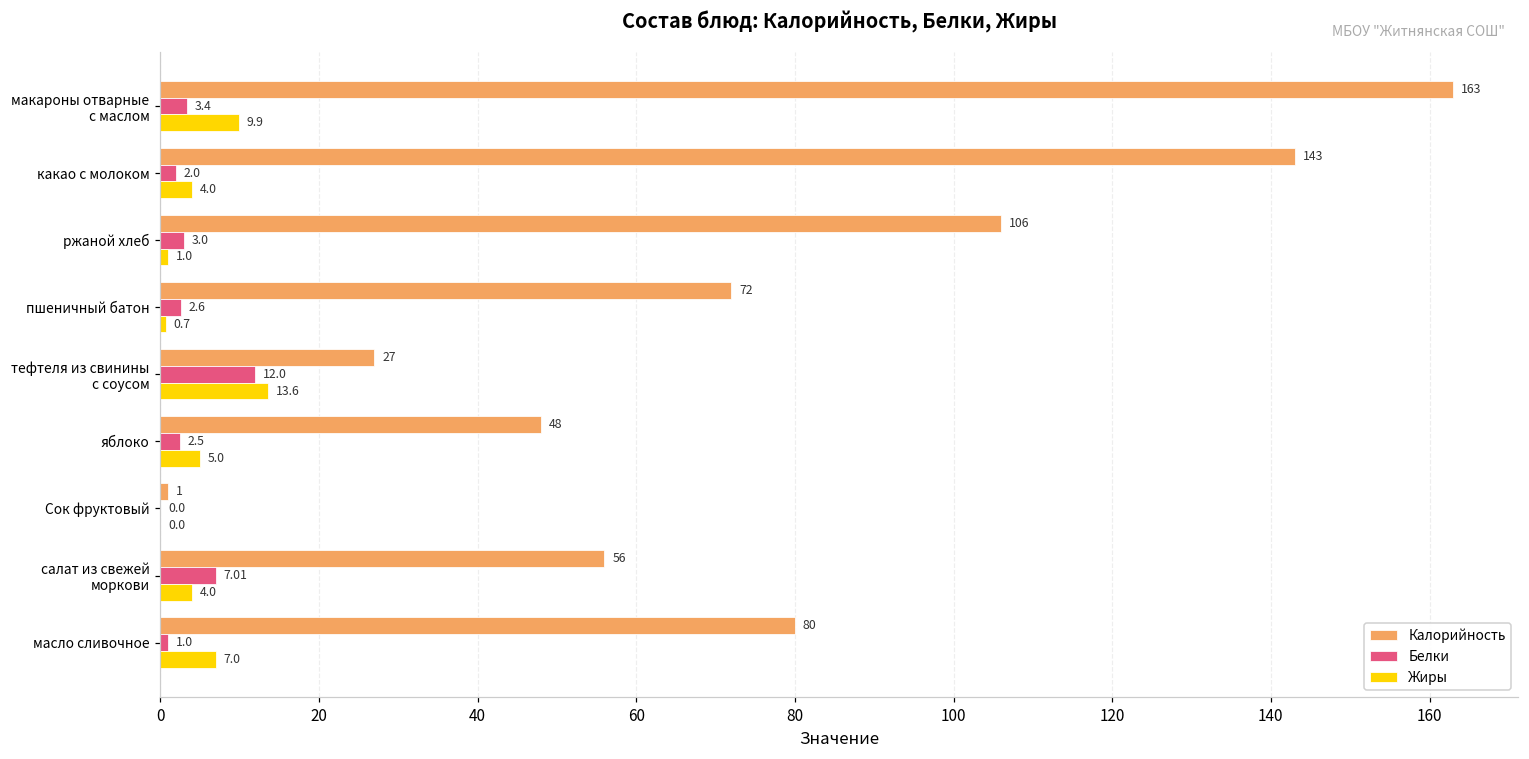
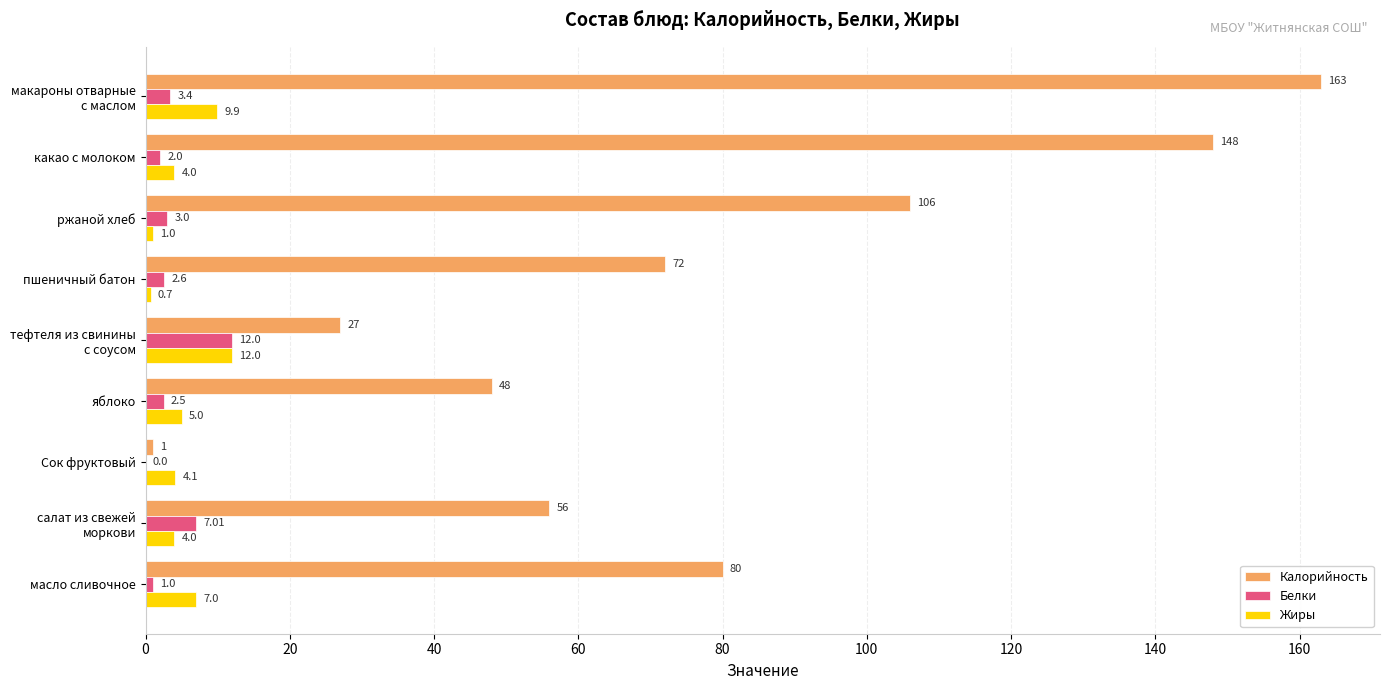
  {
    "Калорийность": {
      "макароны отварные с маслом": 163,
-     "какао с молоком": 143,
+     "какао с молоком": 148,
      "ржаной хлеб": 106,
      "пшеничный батон": 72,
      "тефтеля из свинины с соусом": 27,
      "яблоко": 48,
      "Сок фруктовый": 1,
      "салат из свежей моркови": 56,
      "масло сливочное": 80
    },
    "Белки": {
      "макароны отварные с маслом": 3.4,
      "какао с молоком": 2.0,
      "ржаной хлеб": 3.0,
      "пшеничный батон": 2.6,
      "тефтеля из свинины с соусом": 12.0,
      "яблоко": 2.5,
      "Сок фруктовый": 0.0,
      "салат из свежей моркови": 7.01,
      "масло сливочное": 1.0
    },
    "Жиры": {
      "макароны отварные с маслом": 9.9,
      "какао с молоком": 4.0,
      "ржаной хлеб": 1.0,
      "пшеничный батон": 0.7,
-     "тефтеля из свинины с соусом": 13.6,
+     "тефтеля из свинины с соусом": 12.0,
      "яблоко": 5.0,
-     "Сок фруктовый": 0.0,
+     "Сок фруктовый": 4.1,
      "салат из свежей моркови": 4.0,
      "масло сливочное": 7.0
    }
  }
